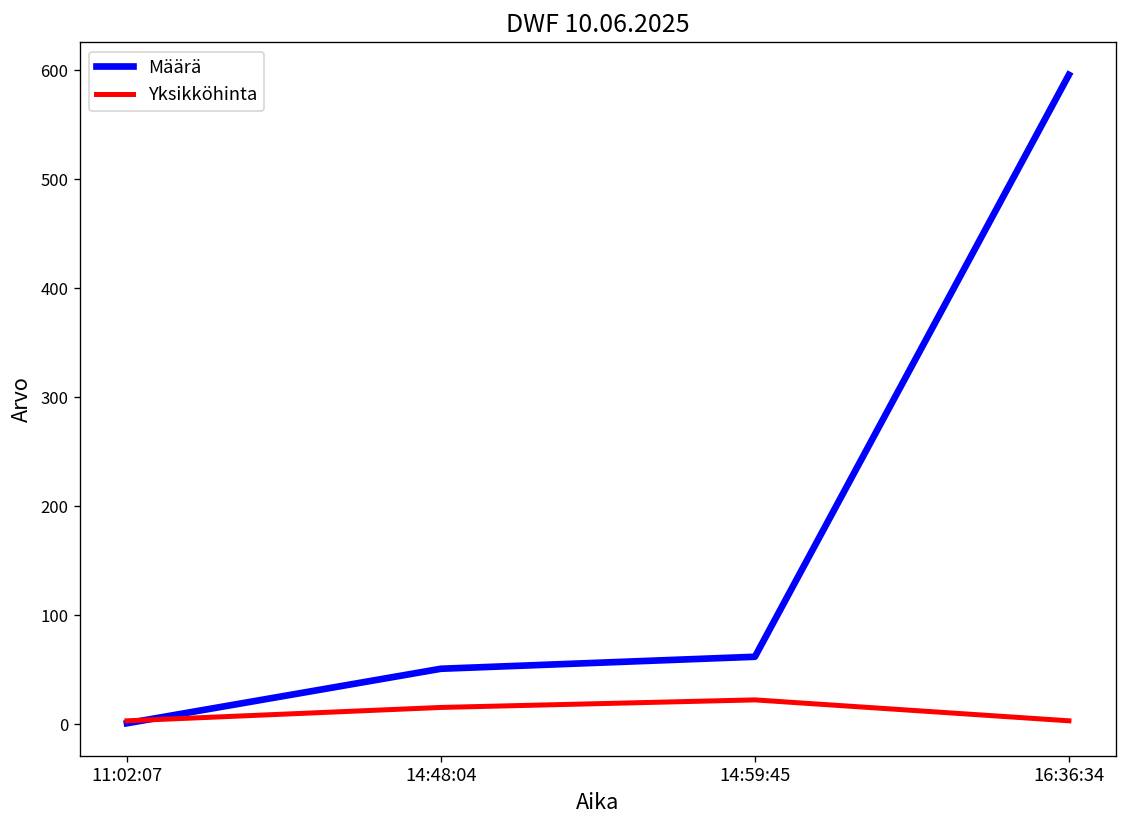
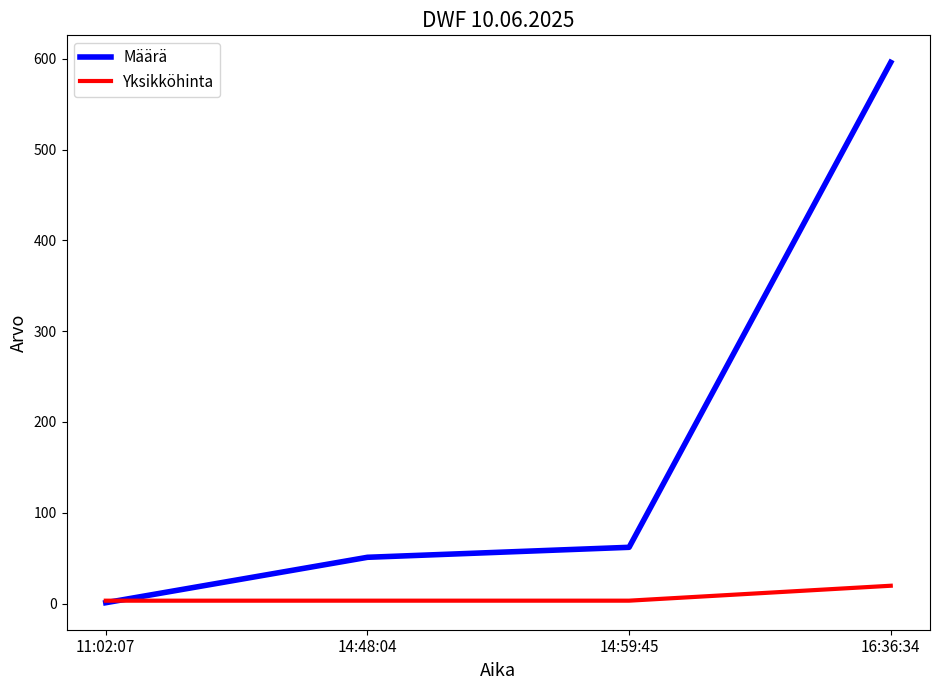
  {
    "Määrä": {
      "14:48:04": 50,
      "14:59:45": 60,
      "16:36:34": 600
    },
    "Yksikköhinta": {
-     "14:48:04": 20,
-     "14:59:45": 20,
-     "16:36:34": 0
+     "14:48:04": 0,
+     "14:59:45": 0,
+     "16:36:34": 20
    }
  }
